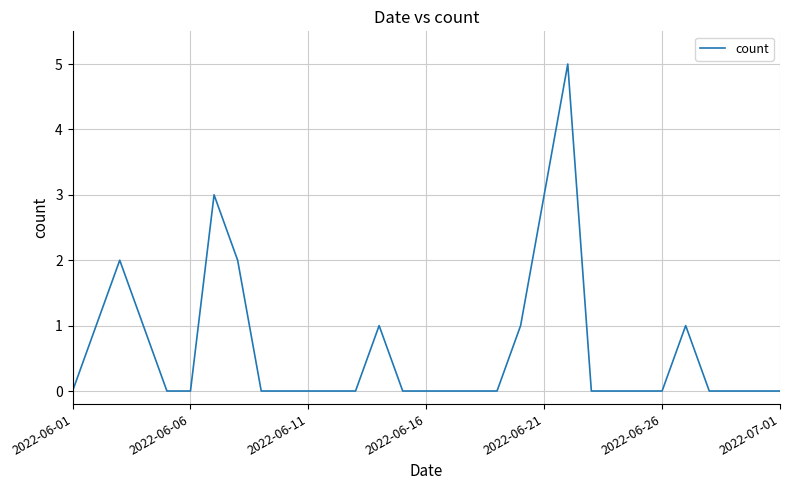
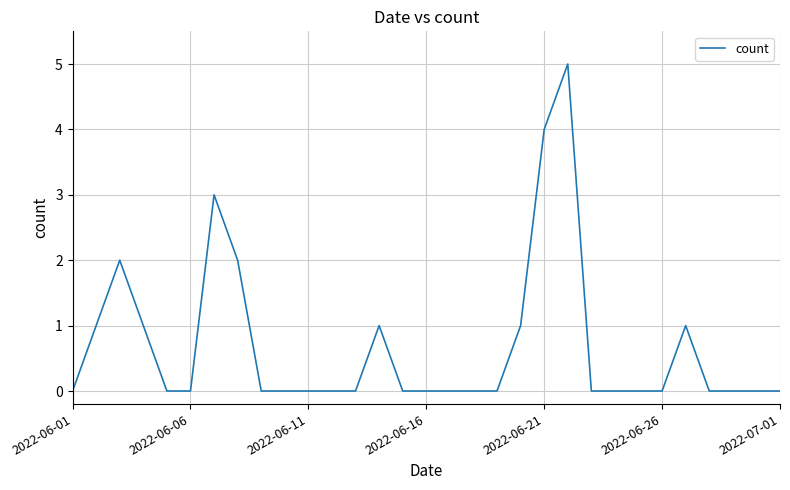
  {
    "2022-06-01": 0,
    "2022-06-06": 0,
    "2022-06-11": 0,
    "2022-06-16": 0,
-   "2022-06-21": 3,
+   "2022-06-21": 4,
    "2022-06-26": 0,
    "2022-07-01": 0
  }
